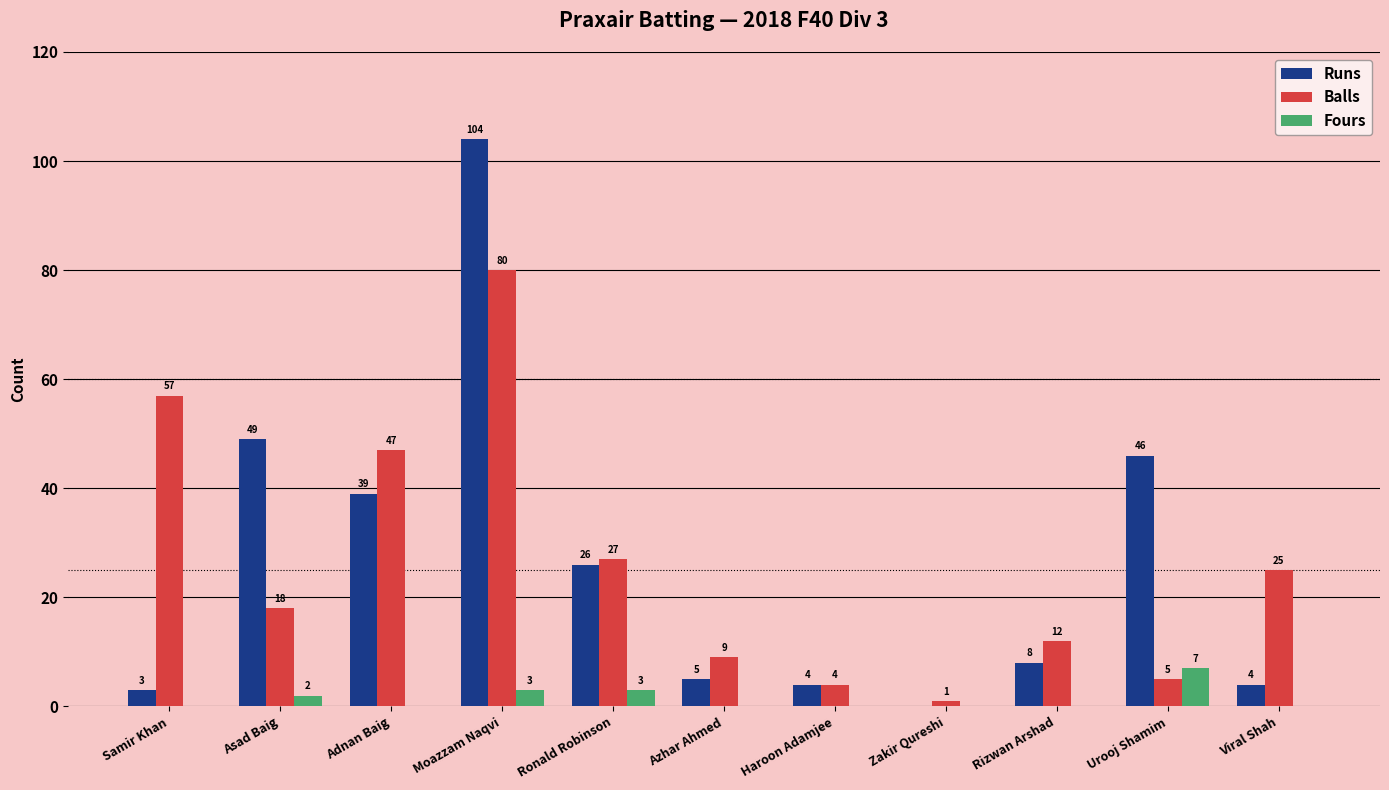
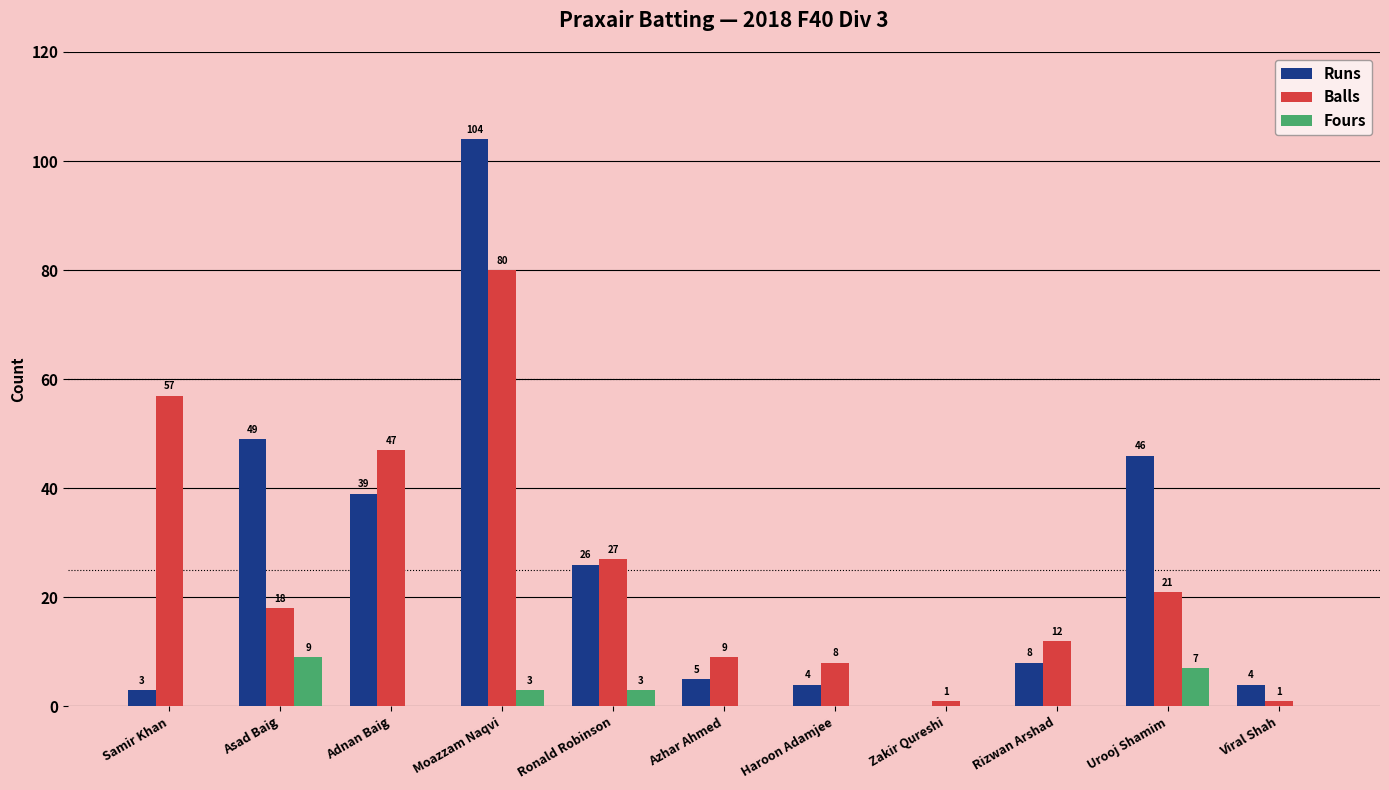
  {
    "Runs": {
      "Samir Khan": 3,
      "Asad Baig": 49,
      "Adnan Baig": 39,
      "Moazzam Naqvi": 104,
      "Ronald Robinson": 26,
      "Azhar Ahmed": 5,
      "Haroon Adamjee": 4,
      "Rizwan Arshad": 8,
      "Urooj Shamim": 46,
      "Viral Shah": 4
    },
    "Balls": {
      "Samir Khan": 57,
      "Asad Baig": 18,
      "Adnan Baig": 47,
      "Moazzam Naqvi": 80,
      "Ronald Robinson": 27,
      "Azhar Ahmed": 9,
-     "Haroon Adamjee": 4,
+     "Haroon Adamjee": 8,
      "Zakir Qureshi": 1,
      "Rizwan Arshad": 12,
-     "Urooj Shamim": 5,
-     "Viral Shah": 25
+     "Urooj Shamim": 21,
+     "Viral Shah": 1
    },
    "Fours": {
-     "Asad Baig": 2,
+     "Asad Baig": 9,
      "Moazzam Naqvi": 3,
      "Ronald Robinson": 3,
      "Urooj Shamim": 7
    }
  }
